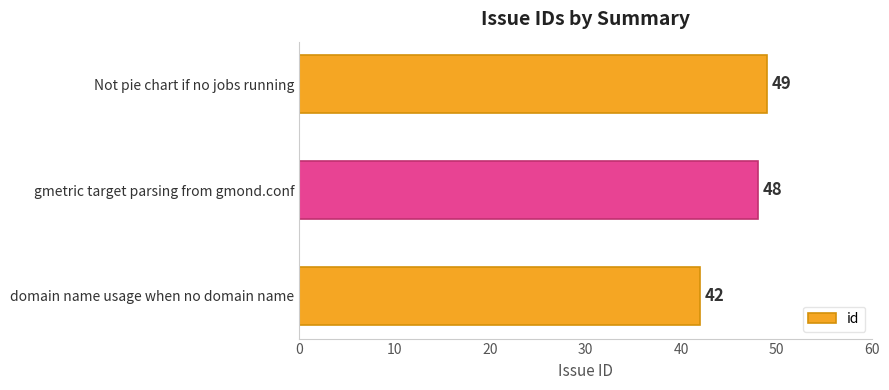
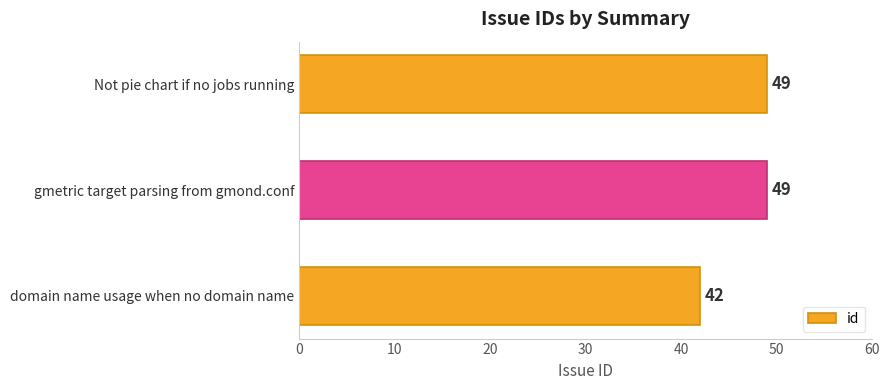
  {
    "Not pie chart if no jobs running": 49,
-   "gmetric target parsing from gmond.conf": 48,
+   "gmetric target parsing from gmond.conf": 49,
    "domain name usage when no domain name": 42
  }
